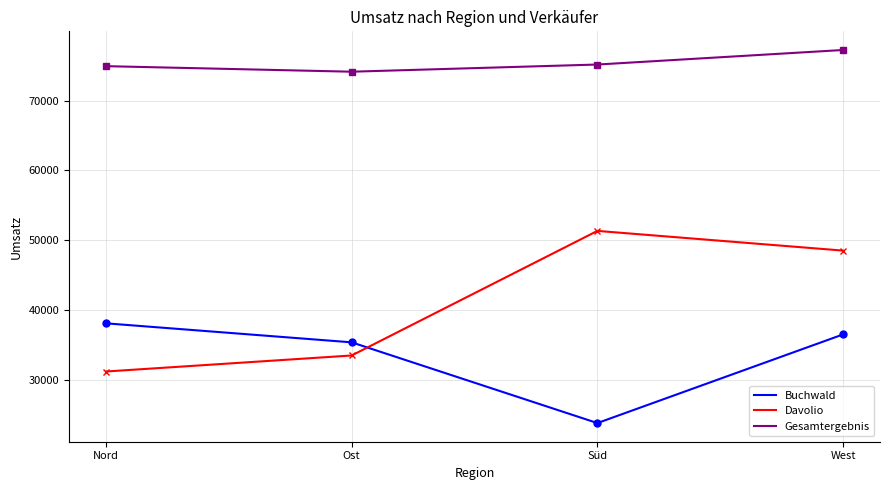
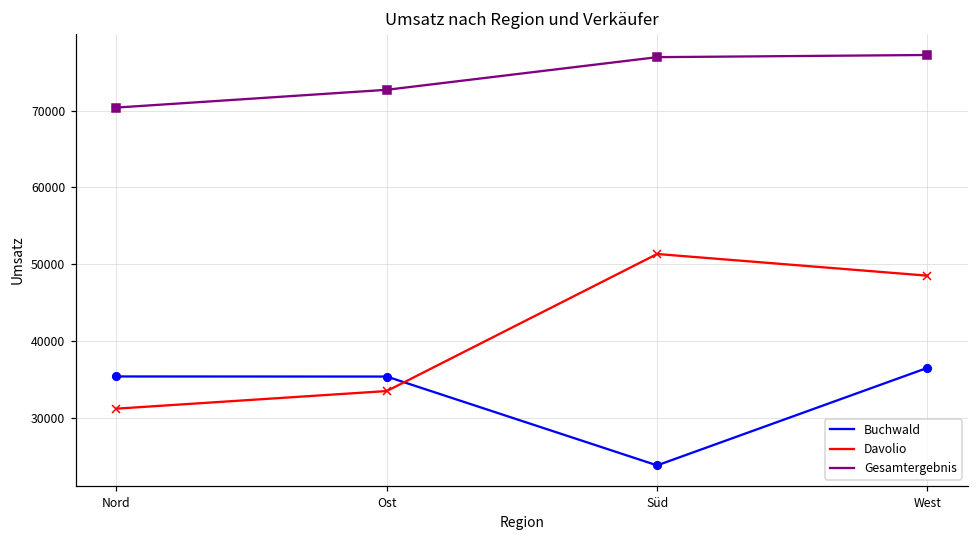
  {
    "Buchwald": {
-     "Nord": 38000,
+     "Nord": 35000,
      "Ost": 35000,
      "Süd": 24000,
      "West": 37000
    },
    "Davolio": {
      "Nord": 31000,
      "Ost": 33000,
      "Süd": 51000,
      "West": 49000
    },
    "Gesamtergebnis": {
-     "Nord": 75000,
-     "Ost": 74000,
-     "Süd": 75000,
+     "Nord": 70000,
+     "Ost": 73000,
+     "Süd": 77000,
      "West": 77000
    }
  }
